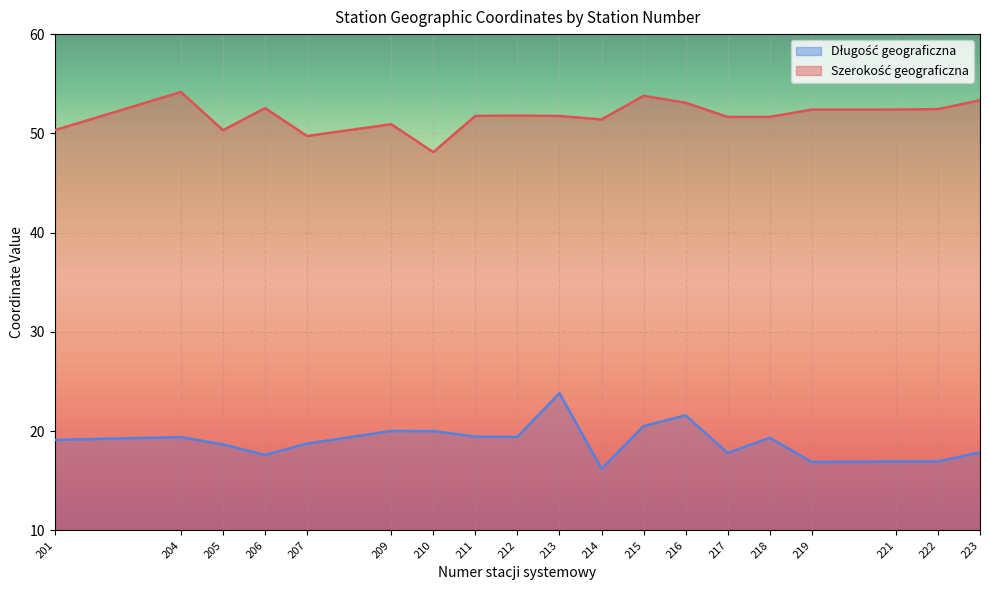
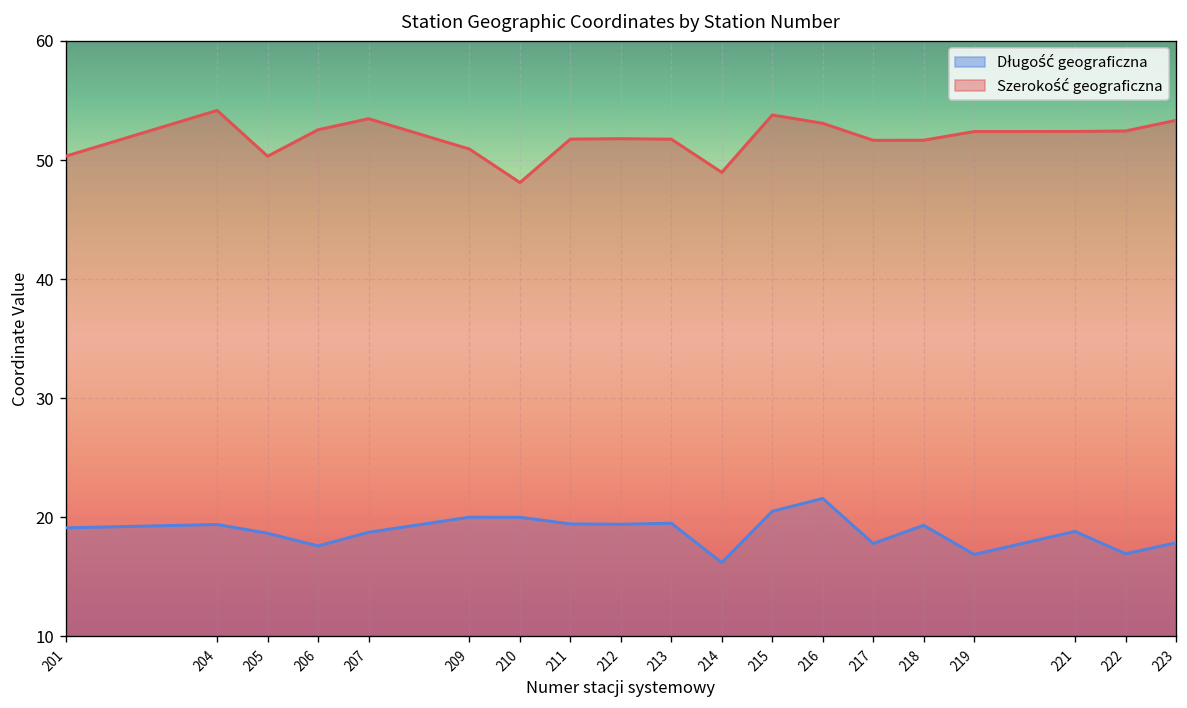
  {
    "Długość geograficzna": {
      "201": 19,
      "204": 19,
      "205": 19,
      "206": 18,
      "207": 19,
      "209": 20,
      "210": 20,
      "211": 19,
      "212": 19,
-     "213": 24,
+     "213": 20,
      "214": 16,
      "215": 21,
      "216": 22,
      "217": 18,
      "218": 19,
      "219": 17,
-     "221": 17,
+     "221": 19,
      "222": 17,
      "223": 18
    },
    "Szerokość geograficzna": {
      "201": 50,
      "204": 54,
      "205": 50,
      "206": 53,
-     "207": 50,
+     "207": 53,
      "209": 51,
      "210": 48,
      "211": 52,
      "212": 52,
      "213": 52,
-     "214": 51,
+     "214": 49,
      "215": 54,
      "216": 53,
      "217": 52,
      "218": 52,
      "219": 52,
      "221": 52,
      "222": 52,
      "223": 53
    }
  }
